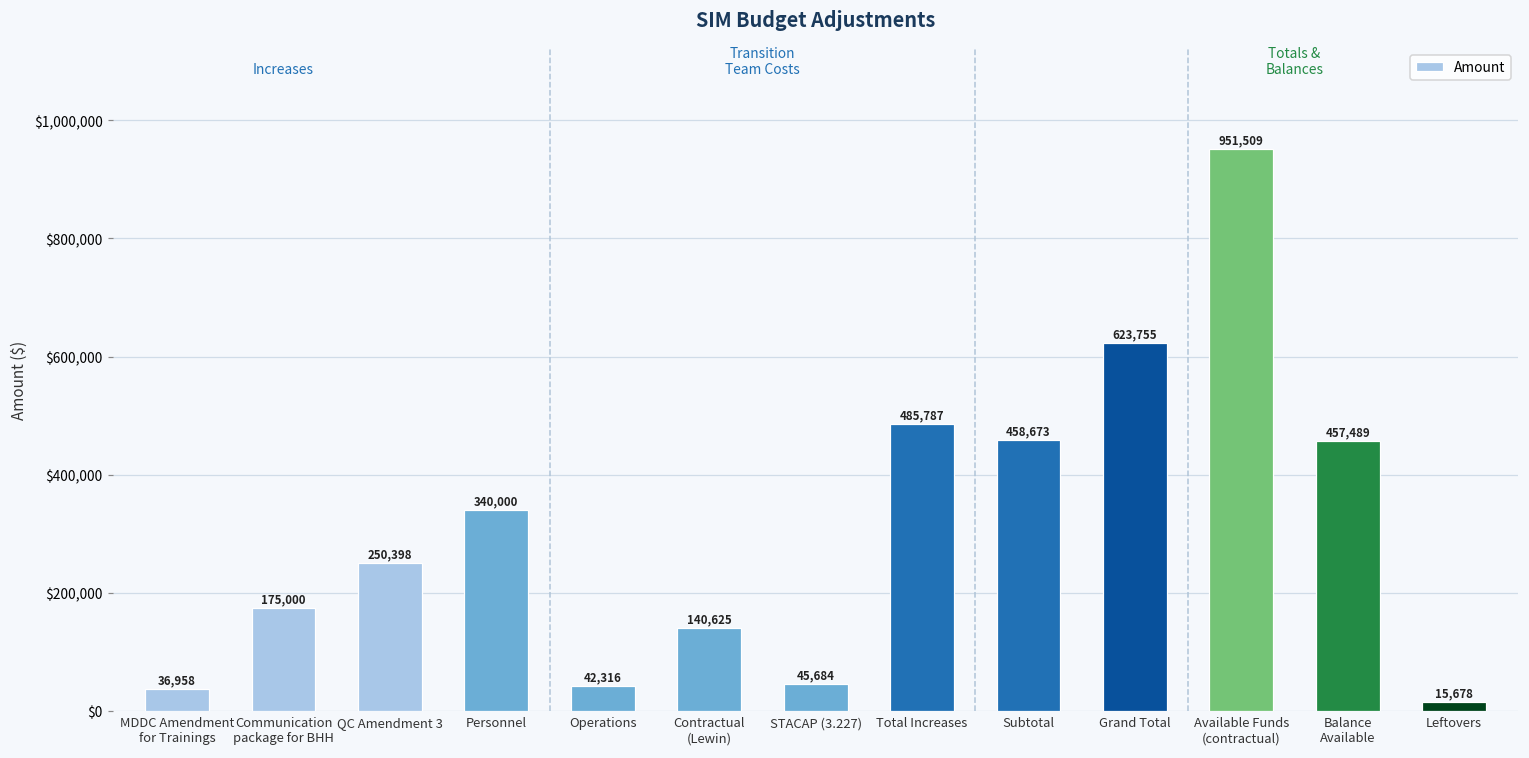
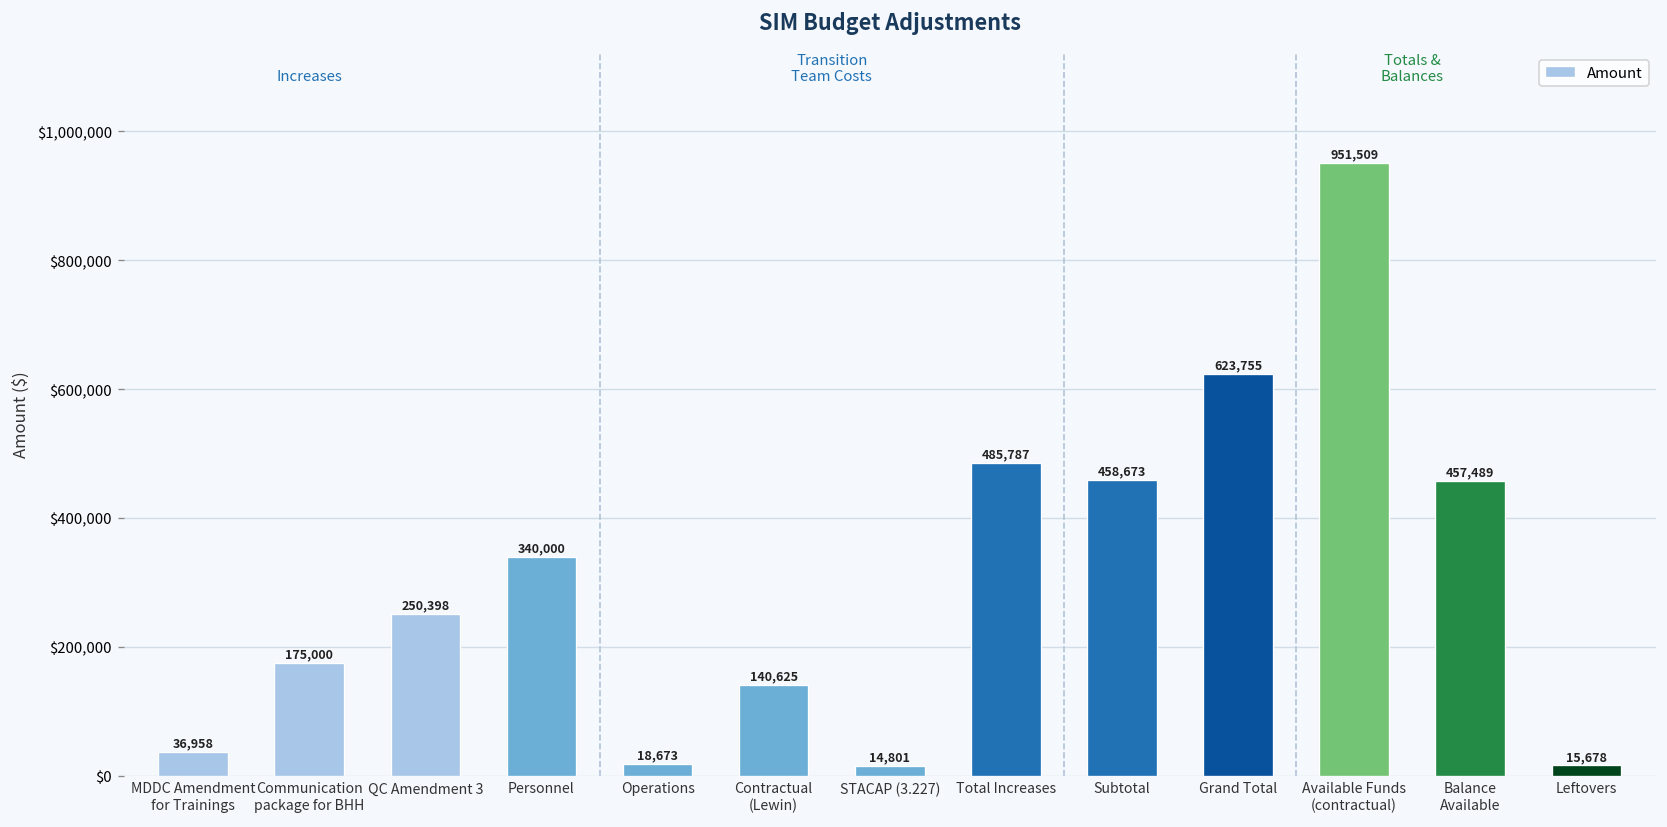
  {
    "MDDC Amendment for Trainings": "36,958",
    "Communication package for BHH": "175,000",
    "QC Amendment 3": "250,398",
    "Personnel": "340,000",
-   "Operations": "42,316",
+   "Operations": "18,673",
    "Contractual (Lewin)": "140,625",
-   "STACAP (3.227)": "45,684",
+   "STACAP (3.227)": "14,801",
    "Total Increases": "485,787",
    "Subtotal": "458,673",
    "Grand Total": "623,755",
    "Available Funds (contractual)": "951,509",
    "Balance Available": "457,489",
    "Leftovers": "15,678"
  }
